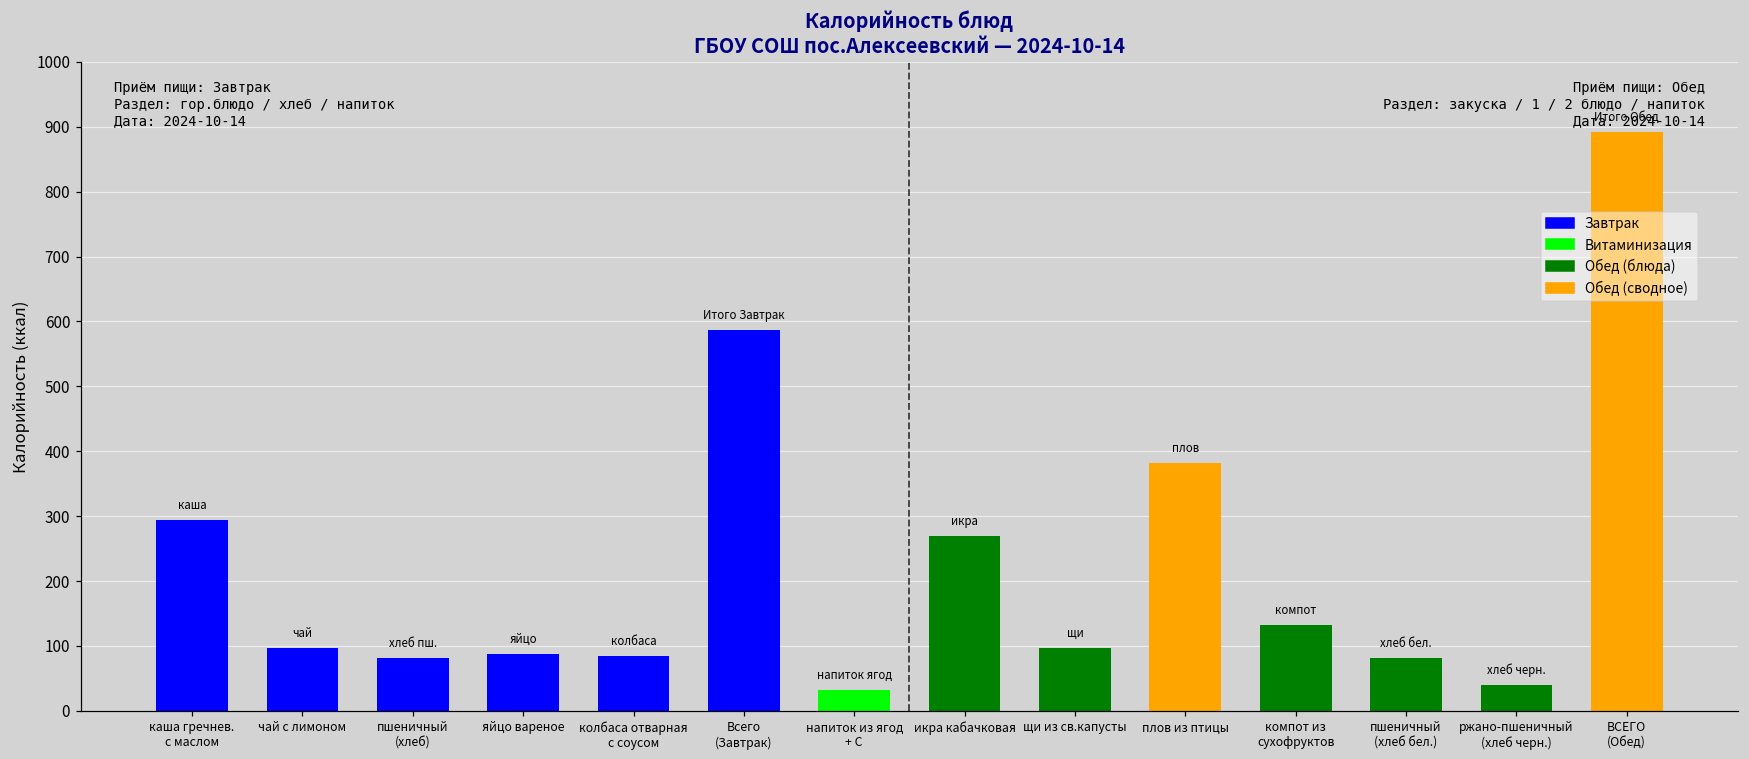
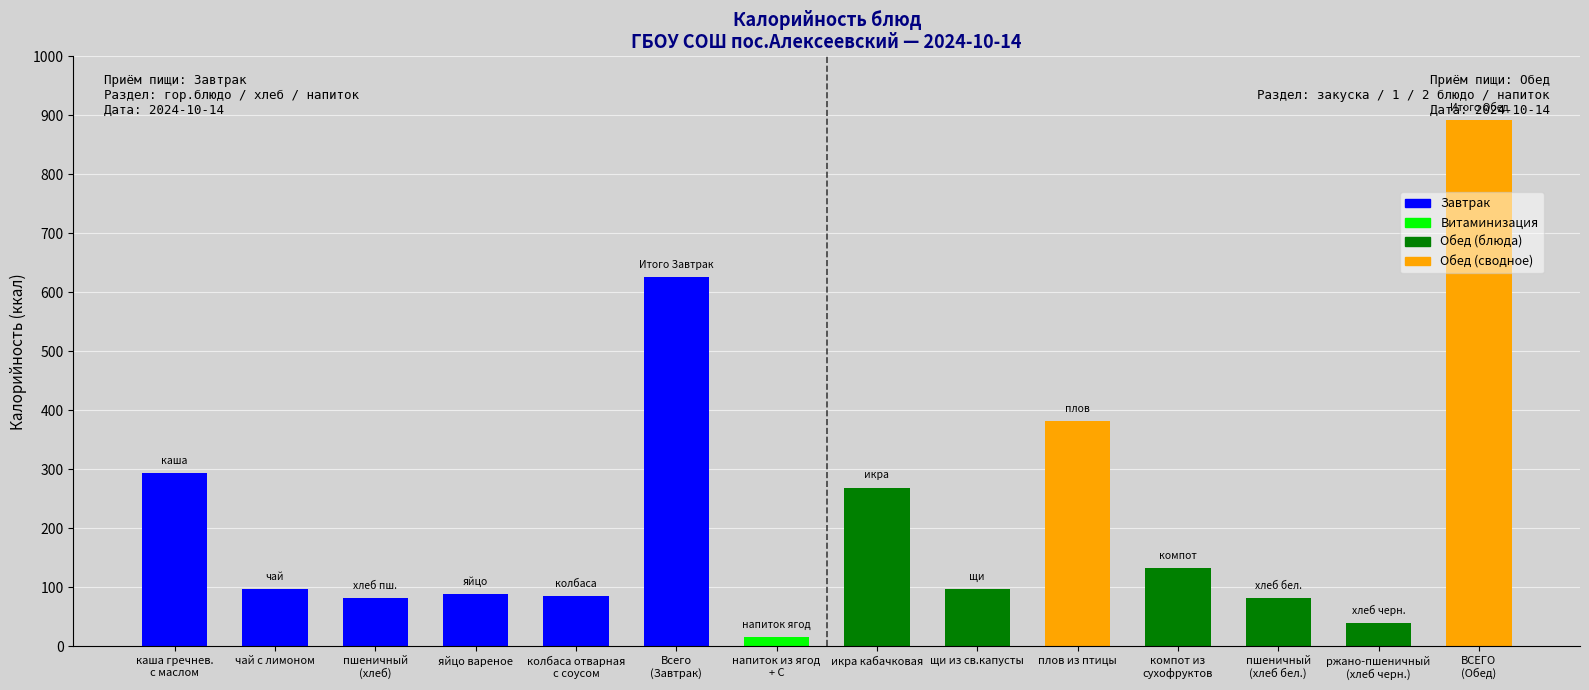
  {
    "каша гречнев. с маслом": 290,
    "чай с лимоном": 100,
    "пшеничный (хлеб)": 80,
    "яйцо вареное": 90,
    "колбаса отварная с соусом": 90,
-   "Всего (Завтрак)": 590,
-   "напиток из ягод + C": 30,
+   "Всего (Завтрак)": 630,
+   "напиток из ягод + C": 20,
    "икра кабачковая": 270,
    "щи из св.капусты": 100,
    "плов из птицы": 380,
    "компот из сухофруктов": 130,
    "пшеничный (хлеб бел.)": 80,
    "ржано-пшеничный (хлеб черн.)": 40
  }
